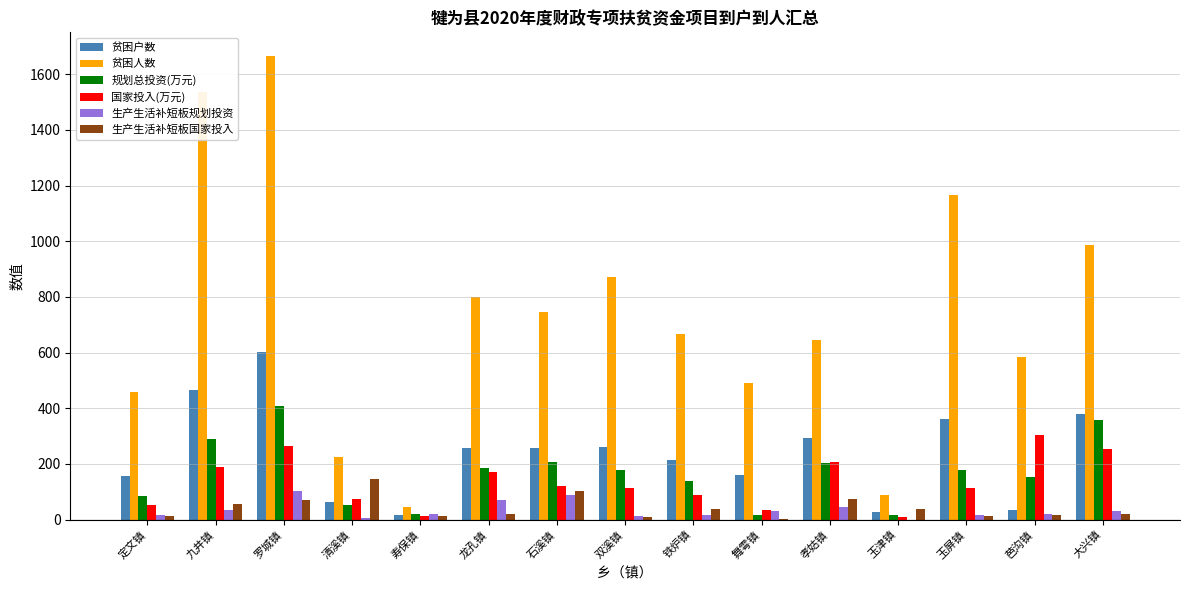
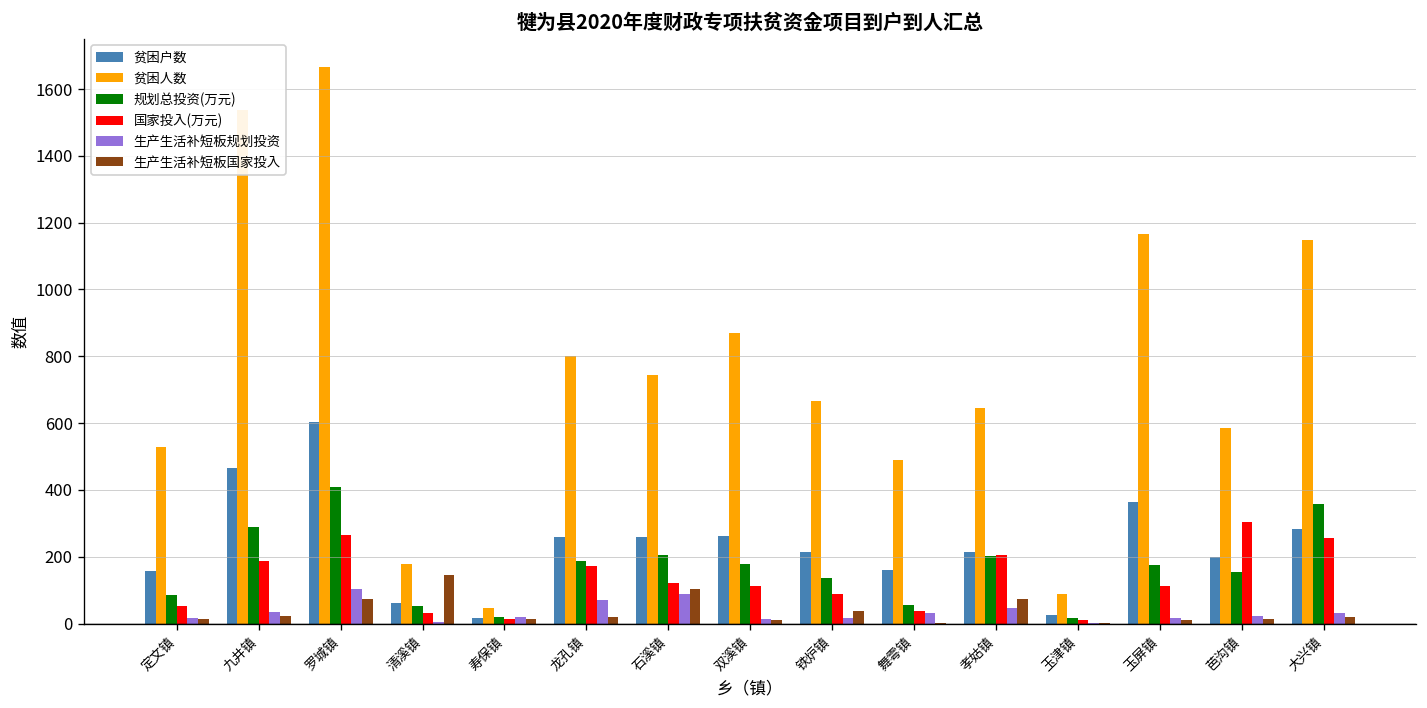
  {
    "贫困户数": {
      "定文镇": 160,
      "九井镇": 470,
      "罗城镇": 600,
      "清溪镇": 60,
      "寿保镇": 20,
      "龙孔镇": 260,
      "石溪镇": 260,
      "双溪镇": 260,
      "铁炉镇": 210,
      "舞雩镇": 160,
-     "孝姑镇": 290,
+     "孝姑镇": 210,
      "玉津镇": 30,
      "玉屏镇": 360,
-     "芭沟镇": 40,
-     "大兴镇": 380
+     "芭沟镇": 200,
+     "大兴镇": 280
    },
    "贫困人数": {
-     "定文镇": 460,
+     "定文镇": 530,
      "罗城镇": 1670,
-     "清溪镇": 230,
+     "清溪镇": 180,
      "寿保镇": 50,
      "龙孔镇": 800,
      "石溪镇": 750,
      "双溪镇": 870,
      "铁炉镇": 670,
      "舞雩镇": 490,
      "孝姑镇": 640,
      "玉津镇": 90,
      "玉屏镇": 1170,
      "芭沟镇": 580,
-     "大兴镇": 990
+     "大兴镇": 1150
    },
    "规划总投资(万元)": {
      "定文镇": 80,
      "九井镇": 290,
      "罗城镇": 410,
      "清溪镇": 50,
      "寿保镇": 20,
      "龙孔镇": 190,
      "石溪镇": 210,
      "双溪镇": 180,
      "铁炉镇": 140,
-     "舞雩镇": 20,
+     "舞雩镇": 60,
      "孝姑镇": 200,
      "玉津镇": 20,
      "玉屏镇": 180,
      "芭沟镇": 150,
      "大兴镇": 360
    },
    "国家投入(万元)": {
      "定文镇": 50,
      "九井镇": 190,
      "罗城镇": 270,
-     "清溪镇": 70,
+     "清溪镇": 30,
      "寿保镇": 10,
      "龙孔镇": 170,
      "石溪镇": 120,
      "双溪镇": 110,
      "铁炉镇": 90,
      "舞雩镇": 40,
      "孝姑镇": 210,
      "玉津镇": 10,
      "玉屏镇": 110,
      "芭沟镇": 300,
      "大兴镇": 260
    },
    "生产生活补短板规划投资": {
      "定文镇": 20,
      "九井镇": 30,
      "罗城镇": 100,
      "寿保镇": 20,
      "龙孔镇": 70,
      "石溪镇": 90,
      "双溪镇": 10,
      "铁炉镇": 20,
      "舞雩镇": 30,
      "孝姑镇": 50,
      "玉屏镇": 20,
      "芭沟镇": 20,
      "大兴镇": 30
    },
    "生产生活补短板国家投入": {
      "定文镇": 10,
-     "九井镇": 60,
+     "九井镇": 20,
      "罗城镇": 70,
      "清溪镇": 150,
      "寿保镇": 10,
      "龙孔镇": 20,
      "石溪镇": 100,
      "双溪镇": 10,
      "铁炉镇": 40,
      "孝姑镇": 70,
-     "玉津镇": 40,
+     "玉津镇": 0,
      "玉屏镇": 10,
      "芭沟镇": 10,
      "大兴镇": 20
    }
  }
